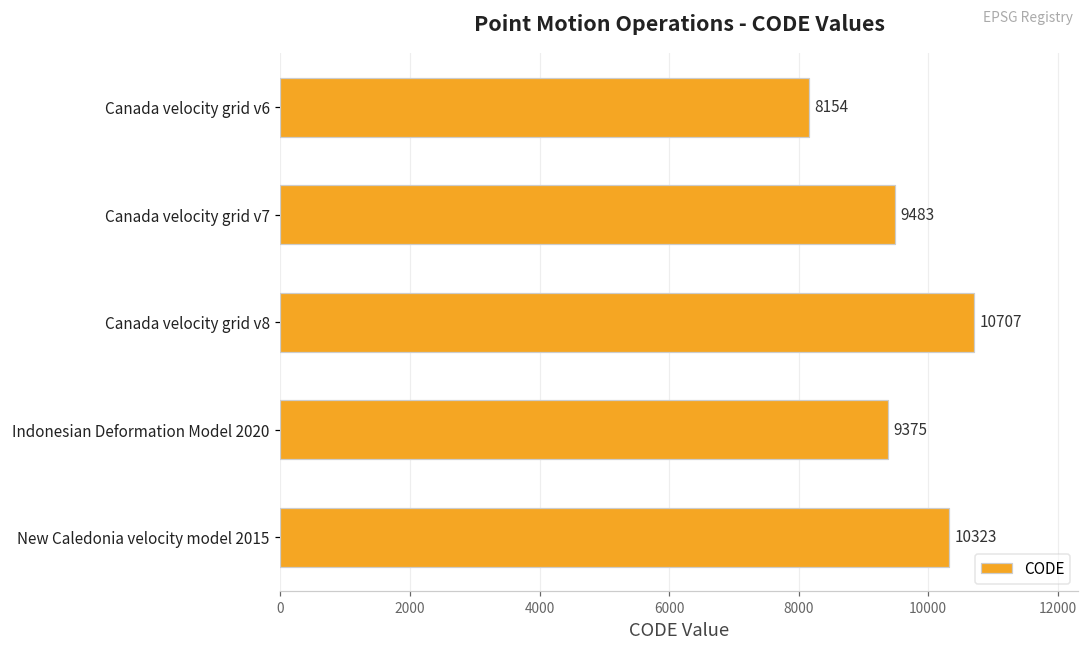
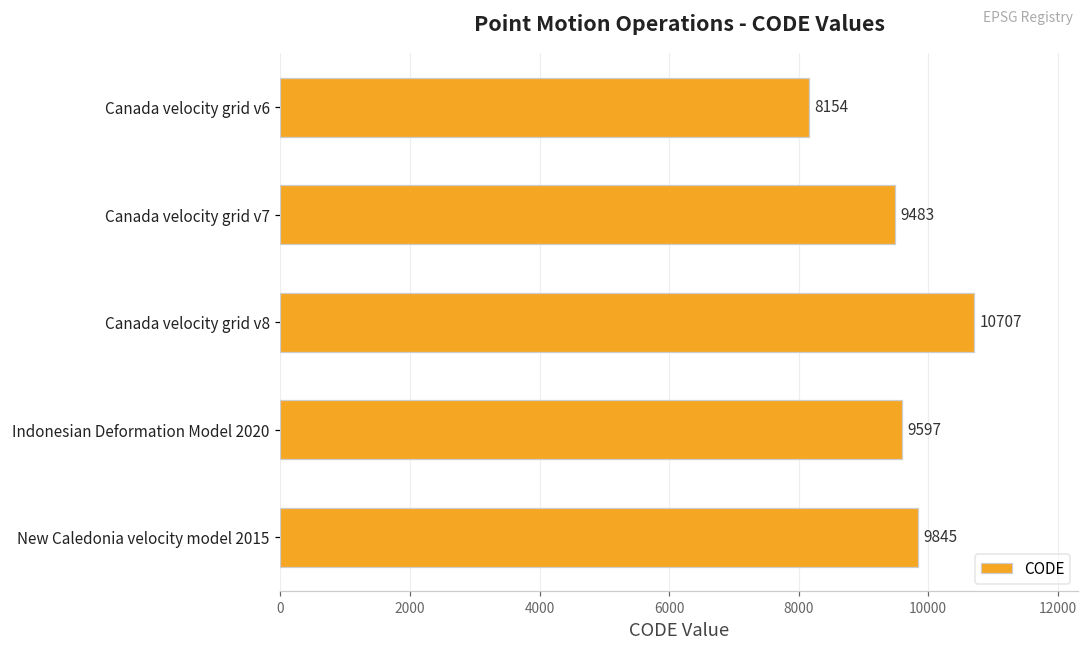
  {
    "Canada velocity grid v6": 8154,
    "Canada velocity grid v7": 9483,
    "Canada velocity grid v8": 10707,
-   "Indonesian Deformation Model 2020": 9375,
-   "New Caledonia velocity model 2015": 10323
+   "Indonesian Deformation Model 2020": 9597,
+   "New Caledonia velocity model 2015": 9845
  }
